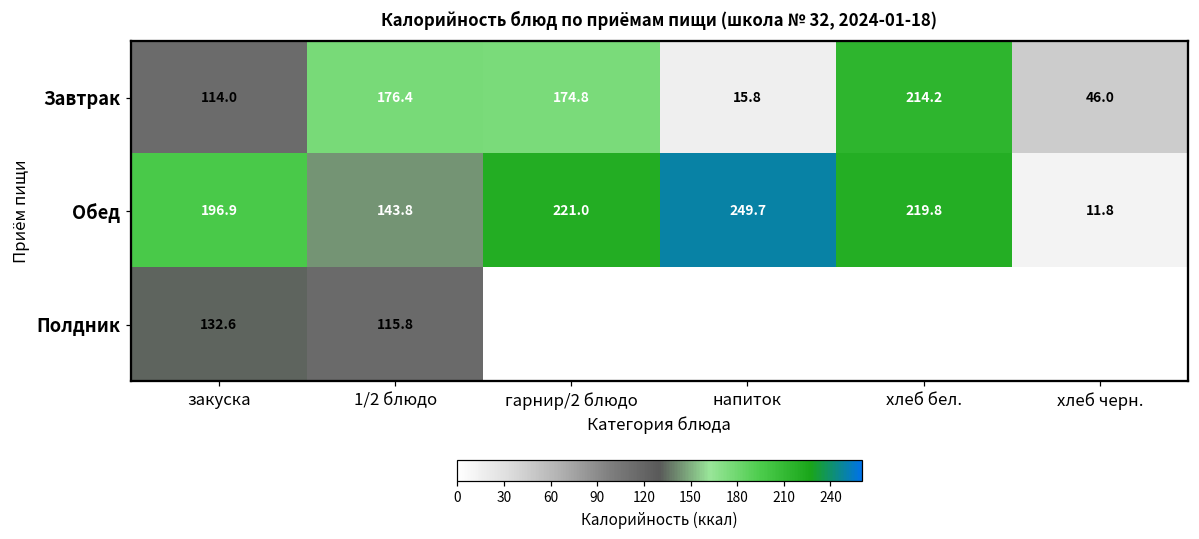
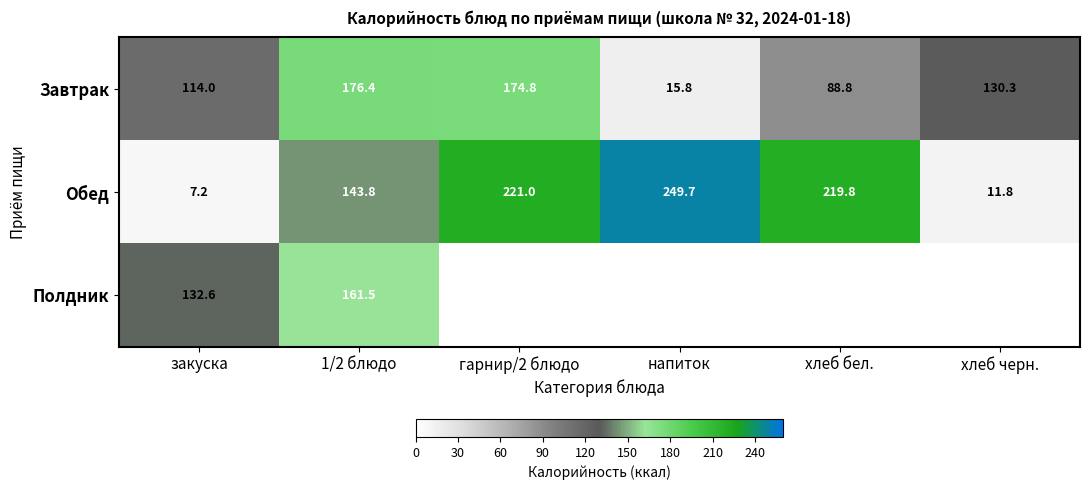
  {
    "Завтрак": {
      "закуска": 114.0,
      "1/2 блюдо": 176.4,
      "гарнир/2 блюдо": 174.8,
      "напиток": 15.8,
-     "хлеб бел.": 214.2,
-     "хлеб черн.": 46.0
+     "хлеб бел.": 88.8,
+     "хлеб черн.": 130.3
    },
    "Обед": {
-     "закуска": 196.9,
+     "закуска": 7.2,
      "1/2 блюдо": 143.8,
      "гарнир/2 блюдо": 221.0,
      "напиток": 249.7,
      "хлеб бел.": 219.8,
      "хлеб черн.": 11.8
    },
    "Полдник": {
      "закуска": 132.6,
-     "1/2 блюдо": 115.8
+     "1/2 блюдо": 161.5
    }
  }
